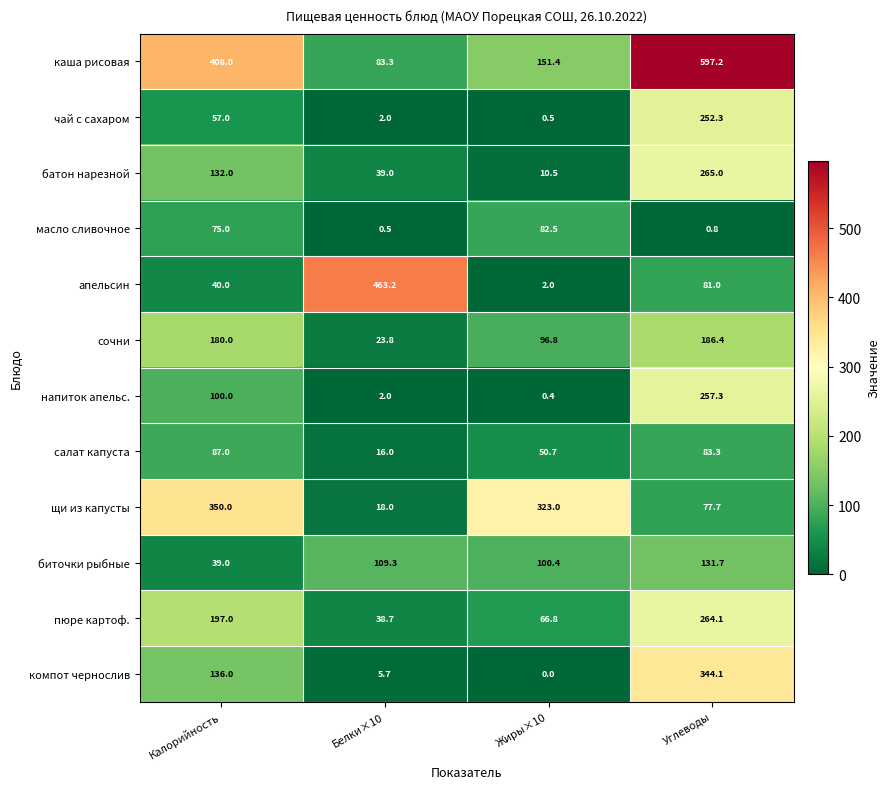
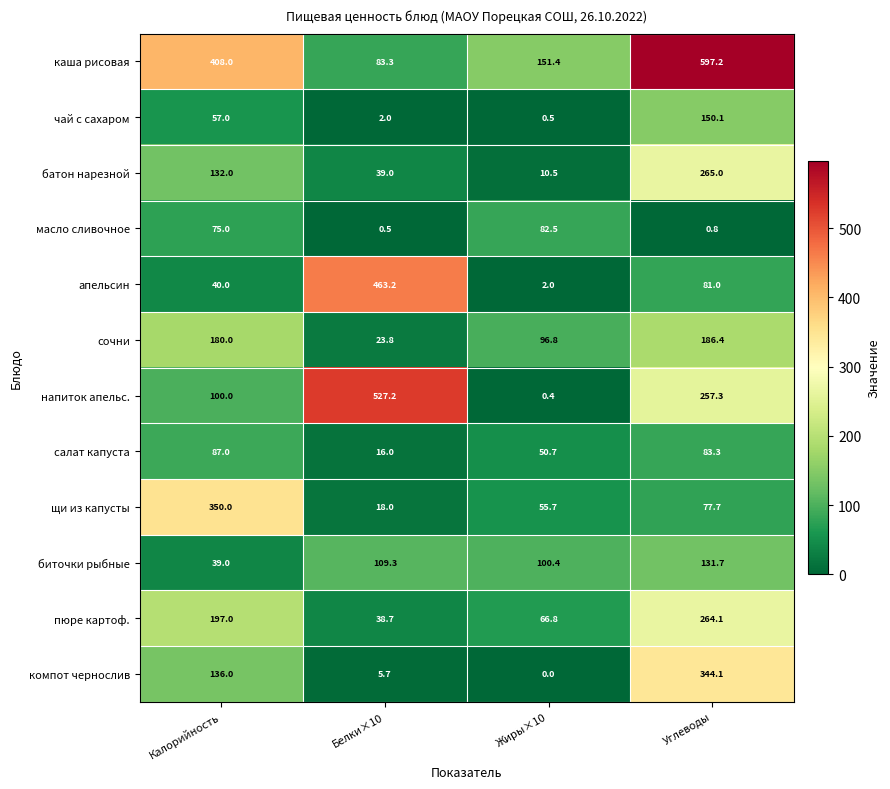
  {
    "каша рисовая": {
      "Калорийность": 408.0,
      "Белки×10": 83.3,
      "Жиры×10": 151.4,
      "Углеводы": 597.2
    },
    "чай с сахаром": {
      "Калорийность": 57.0,
      "Белки×10": 2.0,
      "Жиры×10": 0.5,
-     "Углеводы": 252.3
+     "Углеводы": 150.1
    },
    "батон нарезной": {
      "Калорийность": 132.0,
      "Белки×10": 39.0,
      "Жиры×10": 10.5,
      "Углеводы": 265.0
    },
    "масло сливочное": {
      "Калорийность": 75.0,
      "Белки×10": 0.5,
      "Жиры×10": 82.5,
      "Углеводы": 0.8
    },
    "апельсин": {
      "Калорийность": 40.0,
      "Белки×10": 463.2,
      "Жиры×10": 2.0,
      "Углеводы": 81.0
    },
    "сочни": {
      "Калорийность": 180.0,
      "Белки×10": 23.8,
      "Жиры×10": 96.8,
      "Углеводы": 186.4
    },
    "напиток апельс.": {
      "Калорийность": 100.0,
-     "Белки×10": 2.0,
+     "Белки×10": 527.2,
      "Жиры×10": 0.4,
      "Углеводы": 257.3
    },
    "салат капуста": {
      "Калорийность": 87.0,
      "Белки×10": 16.0,
      "Жиры×10": 50.7,
      "Углеводы": 83.3
    },
    "щи из капусты": {
      "Калорийность": 350.0,
      "Белки×10": 18.0,
-     "Жиры×10": 323.0,
+     "Жиры×10": 55.7,
      "Углеводы": 77.7
    },
    "биточки рыбные": {
      "Калорийность": 39.0,
      "Белки×10": 109.3,
      "Жиры×10": 100.4,
      "Углеводы": 131.7
    },
    "пюре картоф.": {
      "Калорийность": 197.0,
      "Белки×10": 38.7,
      "Жиры×10": 66.8,
      "Углеводы": 264.1
    },
    "компот чернослив": {
      "Калорийность": 136.0,
      "Белки×10": 5.7,
      "Жиры×10": 0.0,
      "Углеводы": 344.1
    }
  }
